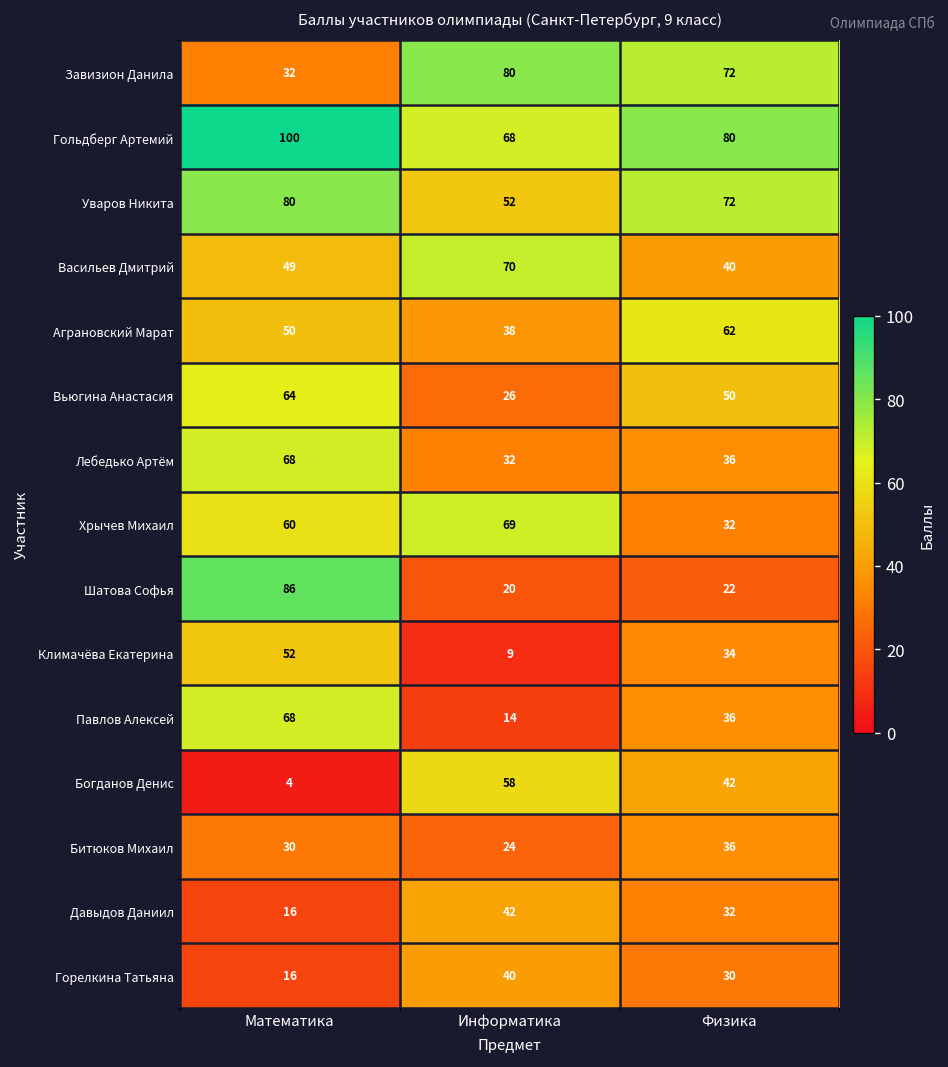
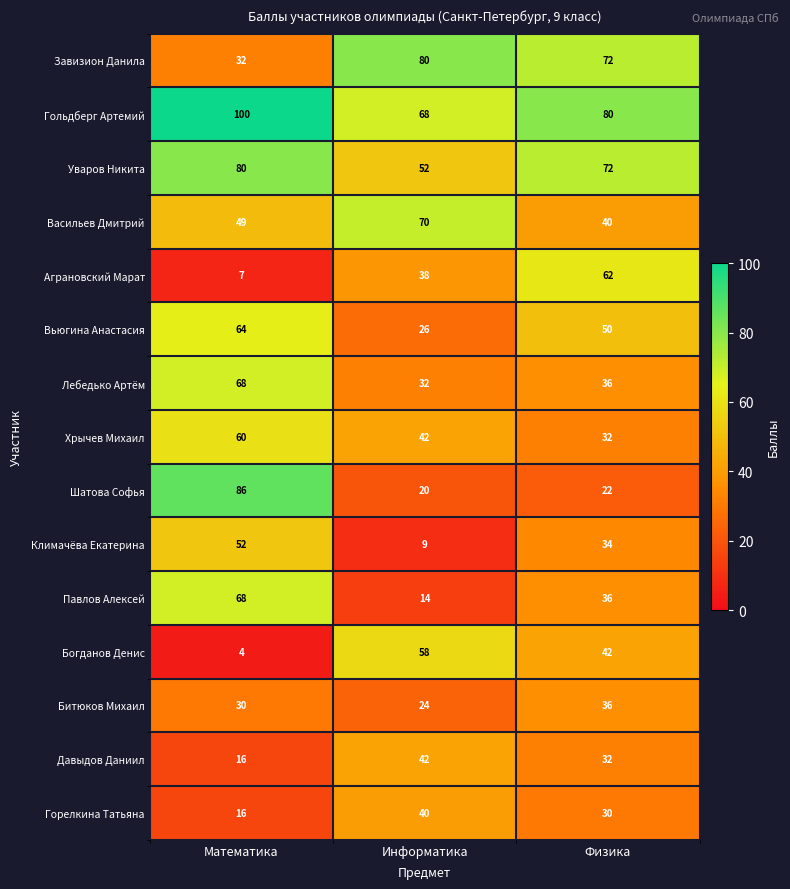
  {
    "Завизион Данила": {
      "Математика": 32,
      "Информатика": 80,
      "Физика": 72
    },
    "Гольдберг Артемий": {
      "Математика": 100,
      "Информатика": 68,
      "Физика": 80
    },
    "Уваров Никита": {
      "Математика": 80,
      "Информатика": 52,
      "Физика": 72
    },
    "Васильев Дмитрий": {
      "Математика": 49,
      "Информатика": 70,
      "Физика": 40
    },
    "Аграновский Марат": {
-     "Математика": 50,
+     "Математика": 7,
      "Информатика": 38,
      "Физика": 62
    },
    "Вьюгина Анастасия": {
      "Математика": 64,
      "Информатика": 26,
      "Физика": 50
    },
    "Лебедько Артём": {
      "Математика": 68,
      "Информатика": 32,
      "Физика": 36
    },
    "Хрычев Михаил": {
      "Математика": 60,
-     "Информатика": 69,
+     "Информатика": 42,
      "Физика": 32
    },
    "Шатова Софья": {
      "Математика": 86,
      "Информатика": 20,
      "Физика": 22
    },
    "Климачёва Екатерина": {
      "Математика": 52,
      "Информатика": 9,
      "Физика": 34
    },
    "Павлов Алексей": {
      "Математика": 68,
      "Информатика": 14,
      "Физика": 36
    },
    "Богданов Денис": {
      "Математика": 4,
      "Информатика": 58,
      "Физика": 42
    },
    "Битюков Михаил": {
      "Математика": 30,
      "Информатика": 24,
      "Физика": 36
    },
    "Давыдов Даниил": {
      "Математика": 16,
      "Информатика": 42,
      "Физика": 32
    },
    "Горелкина Татьяна": {
      "Математика": 16,
      "Информатика": 40,
      "Физика": 30
    }
  }
